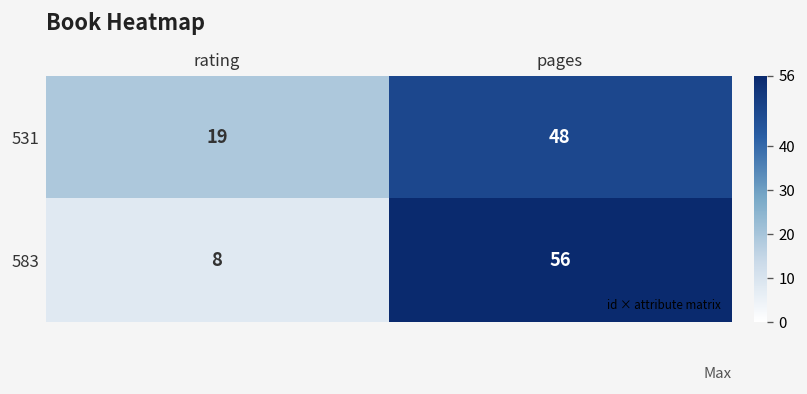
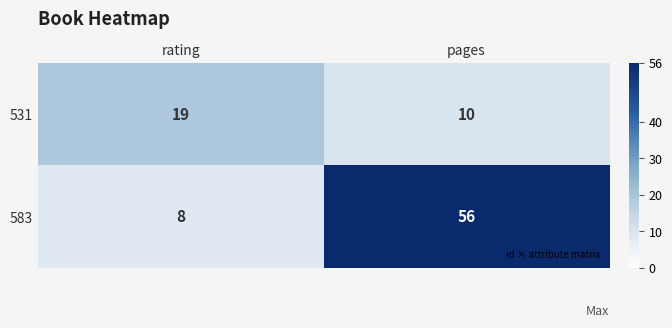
  {
    "531": {
      "rating": 19,
-     "pages": 48
+     "pages": 10
    },
    "583": {
      "rating": 8,
      "pages": 56
    }
  }
